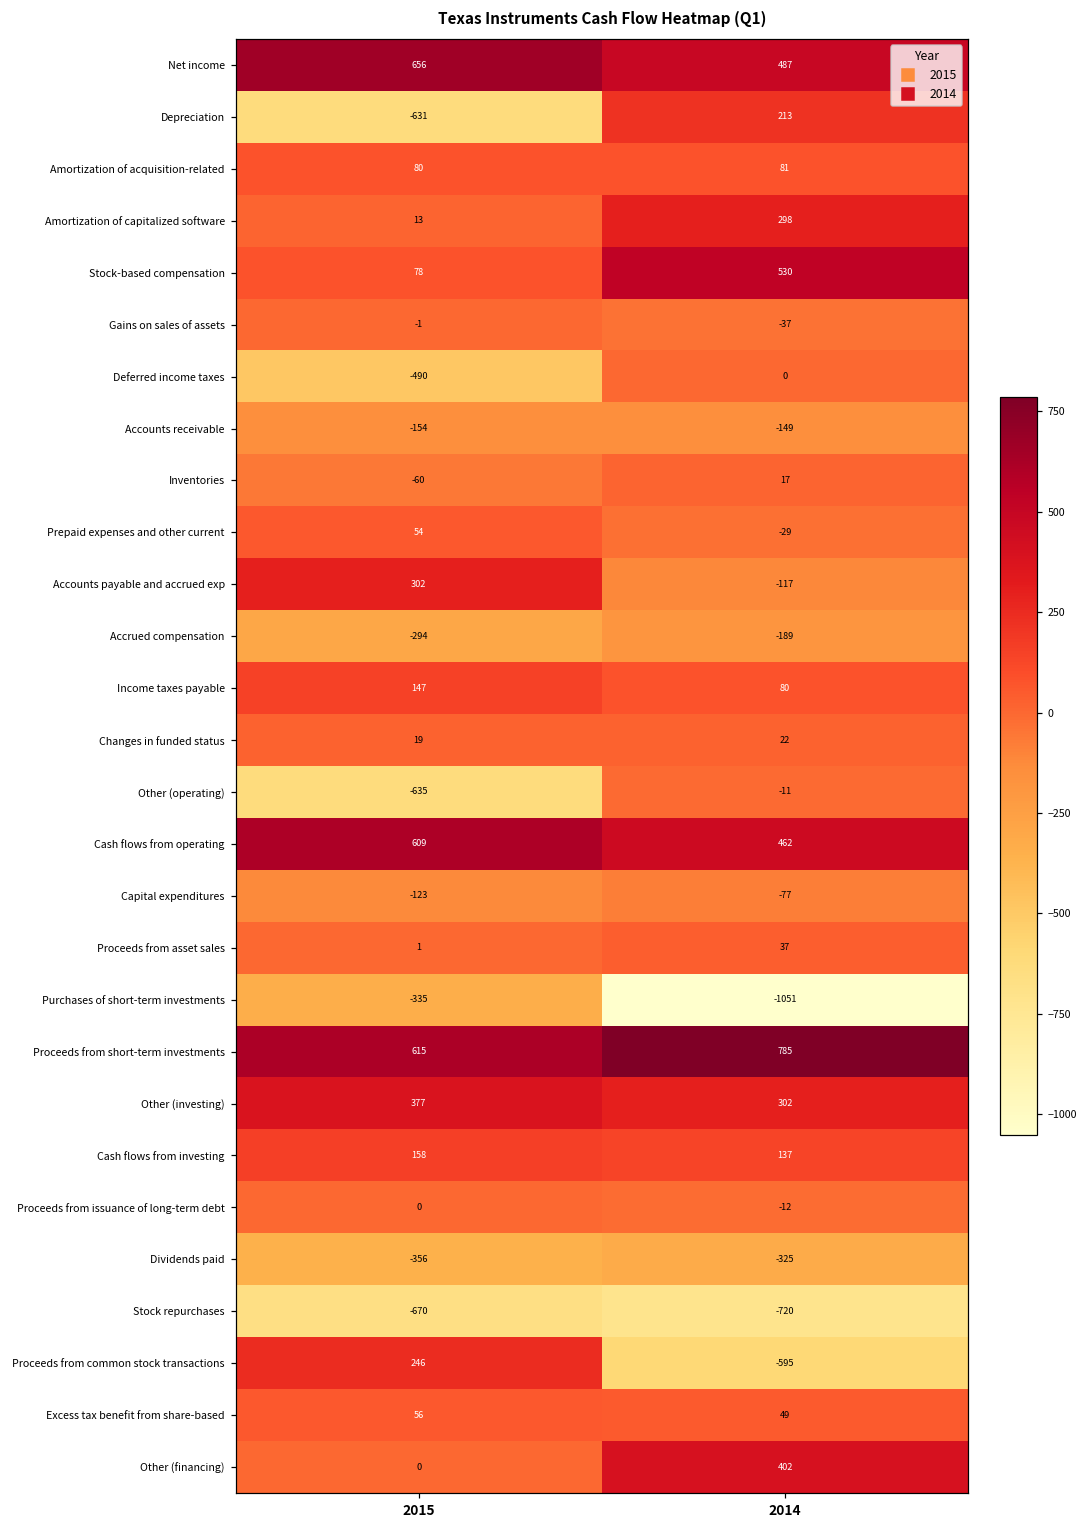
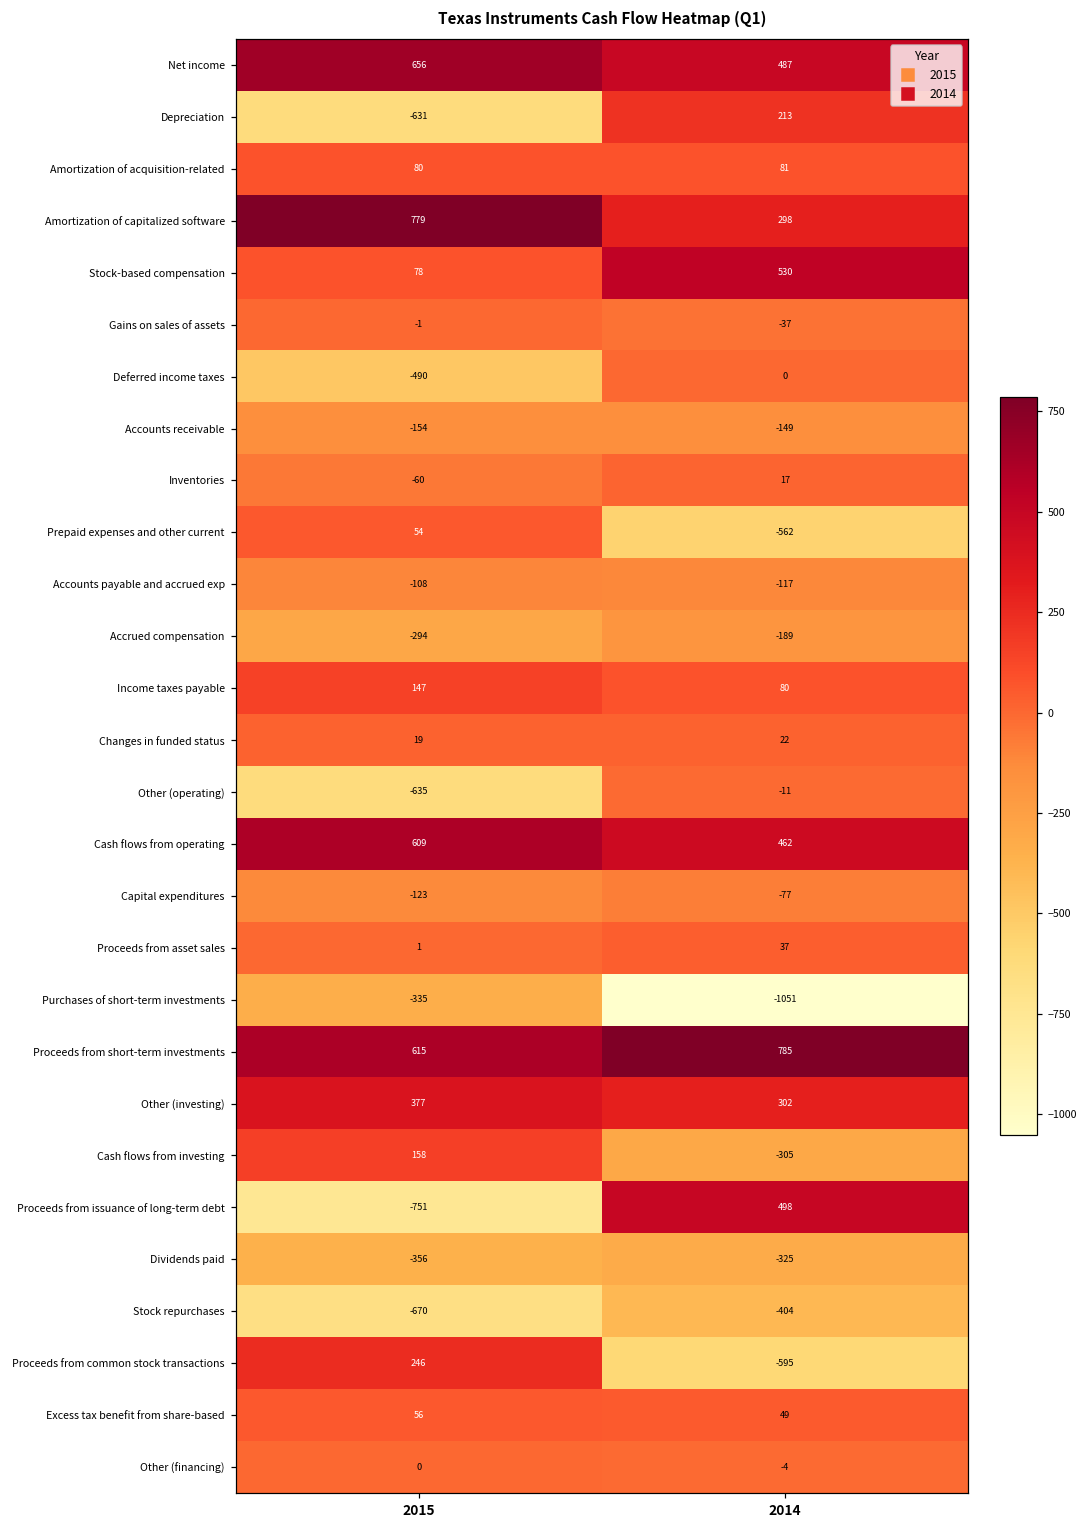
  {
    "Net income": {
      "2015": 656,
      "2014": 487
    },
    "Depreciation": {
      "2015": -631,
      "2014": 213
    },
    "Amortization of acquisition-related": {
      "2015": 80,
      "2014": 81
    },
    "Amortization of capitalized software": {
-     "2015": 13,
+     "2015": 779,
      "2014": 298
    },
    "Stock-based compensation": {
      "2015": 78,
      "2014": 530
    },
    "Gains on sales of assets": {
      "2015": -1,
      "2014": -37
    },
    "Deferred income taxes": {
      "2015": -490,
      "2014": 0
    },
    "Accounts receivable": {
      "2015": -154,
      "2014": -149
    },
    "Inventories": {
      "2015": -60,
      "2014": 17
    },
    "Prepaid expenses and other current": {
      "2015": 54,
-     "2014": -29
+     "2014": -562
    },
    "Accounts payable and accrued exp": {
-     "2015": 302,
+     "2015": -108,
      "2014": -117
    },
    "Accrued compensation": {
      "2015": -294,
      "2014": -189
    },
    "Income taxes payable": {
      "2015": 147,
      "2014": 80
    },
    "Changes in funded status": {
      "2015": 19,
      "2014": 22
    },
    "Other (operating)": {
      "2015": -635,
      "2014": -11
    },
    "Cash flows from operating": {
      "2015": 609,
      "2014": 462
    },
    "Capital expenditures": {
      "2015": -123,
      "2014": -77
    },
    "Proceeds from asset sales": {
      "2015": 1,
      "2014": 37
    },
    "Purchases of short-term investments": {
      "2015": -335,
      "2014": -1051
    },
    "Proceeds from short-term investments": {
      "2015": 615,
      "2014": 785
    },
    "Other (investing)": {
      "2015": 377,
      "2014": 302
    },
    "Cash flows from investing": {
      "2015": 158,
-     "2014": 137
+     "2014": -305
    },
    "Proceeds from issuance of long-term debt": {
-     "2015": 0,
-     "2014": -12
+     "2015": -751,
+     "2014": 498
    },
    "Dividends paid": {
      "2015": -356,
      "2014": -325
    },
    "Stock repurchases": {
      "2015": -670,
-     "2014": -720
+     "2014": -404
    },
    "Proceeds from common stock transactions": {
      "2015": 246,
      "2014": -595
    },
    "Excess tax benefit from share-based": {
      "2015": 56,
      "2014": 49
    },
    "Other (financing)": {
      "2015": 0,
-     "2014": 402
+     "2014": -4
    }
  }
